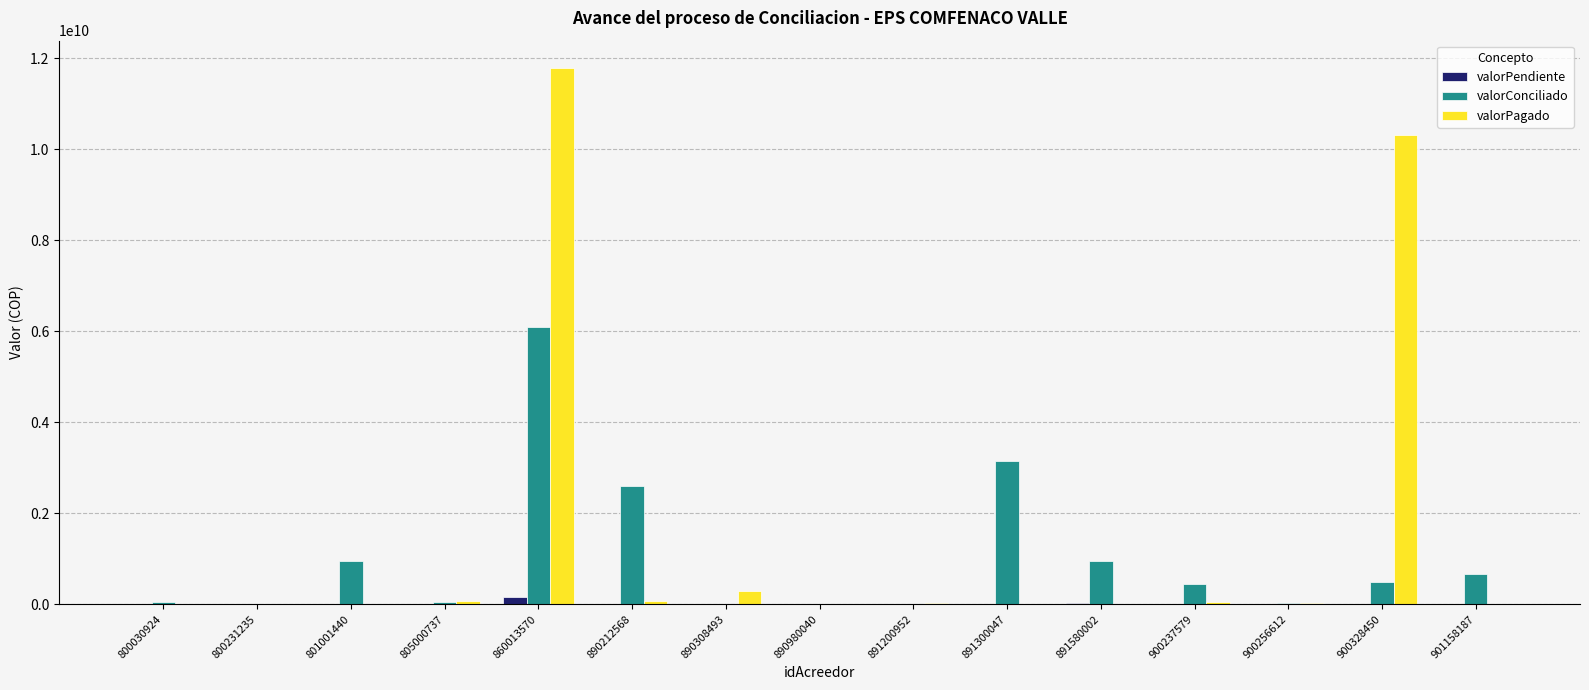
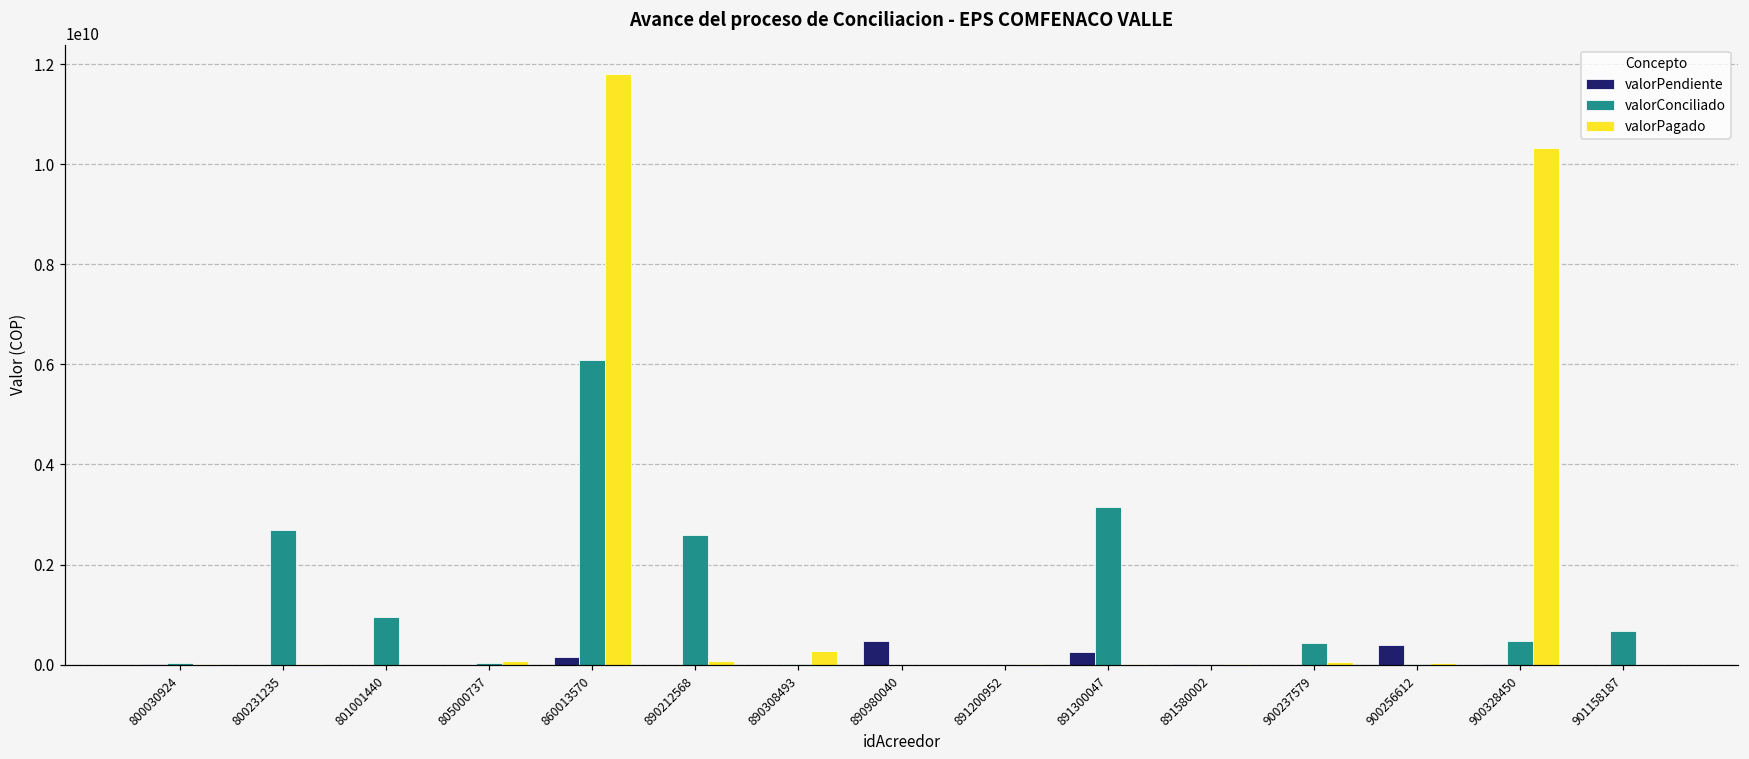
  {
    "valorPendiente": {
      "800231235": 0,
      "801001440": 0,
      "860013570": 100000000,
      "890212568": 0,
-     "890980040": 0,
+     "890980040": 500000000,
      "891200952": 0,
-     "891300047": 0,
+     "891300047": 300000000,
      "900237579": 0,
-     "900256612": 0
+     "900256612": 400000000
    },
    "valorConciliado": {
-     "800231235": 0,
+     "800231235": 2700000000,
      "801001440": 900000000,
      "860013570": 6100000000,
      "890212568": 2600000000,
      "890980040": 0,
      "891200952": 0,
      "891300047": 3100000000,
-     "891580002": 900000000,
+     "891580002": 0,
      "900237579": 400000000,
      "900328450": 500000000,
      "901158187": 700000000
    },
    "valorPagado": {
      "805000737": 100000000,
      "860013570": 11800000000,
      "890212568": 100000000,
      "890308493": 300000000,
      "900237579": 100000000,
      "900328450": 10300000000
    }
  }
